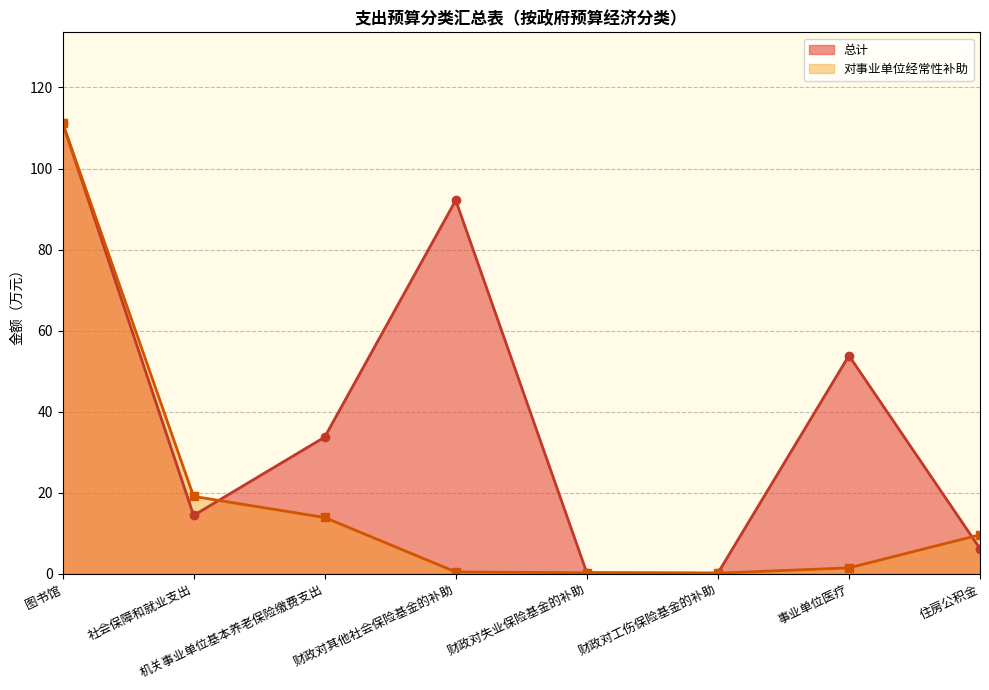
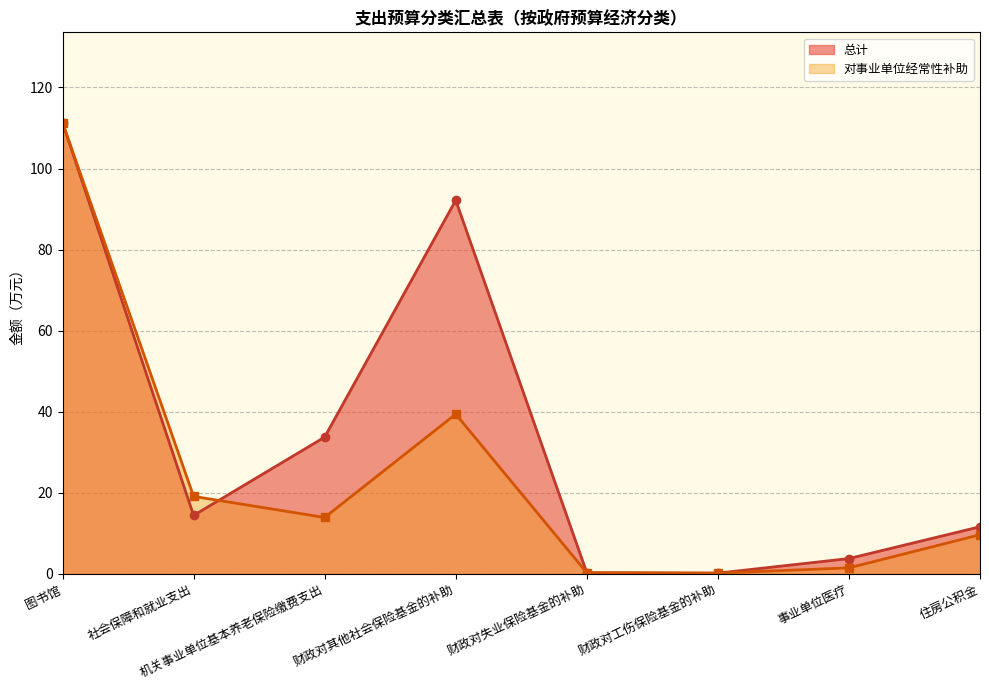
  {
    "总计": {
      "社会保障和就业支出": 14,
      "机关事业单位基本养老保险缴费支出": 34,
      "财政对其他社会保险基金的补助": 92,
-     "事业单位医疗": 54,
-     "住房公积金": 6
+     "事业单位医疗": 4,
+     "住房公积金": 12
    },
    "对事业单位经常性补助": {
      "社会保障和就业支出": 19,
      "机关事业单位基本养老保险缴费支出": 14,
-     "财政对其他社会保险基金的补助": 1,
+     "财政对其他社会保险基金的补助": 39,
      "事业单位医疗": 2,
      "住房公积金": 10
    }
  }
